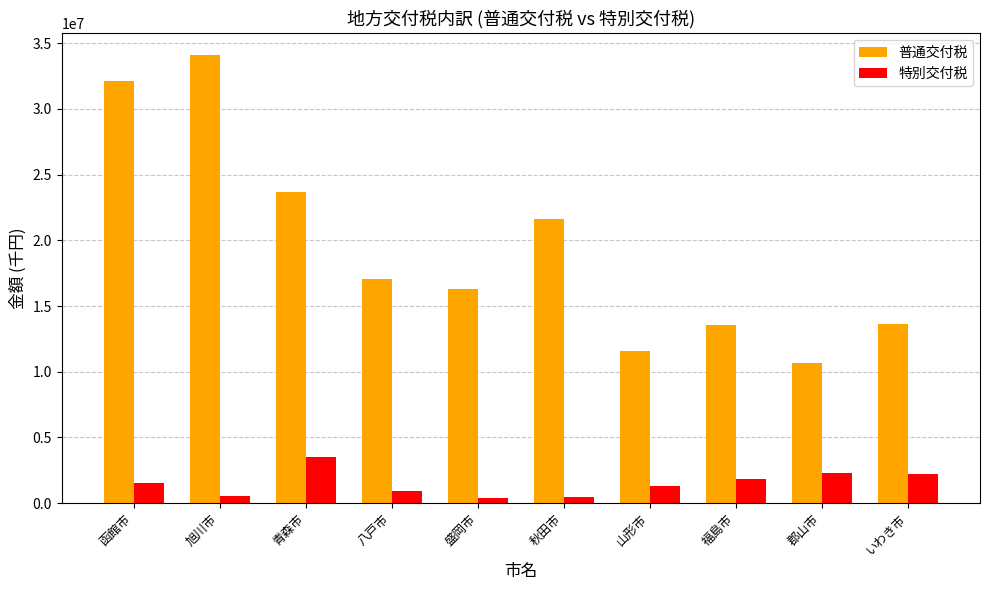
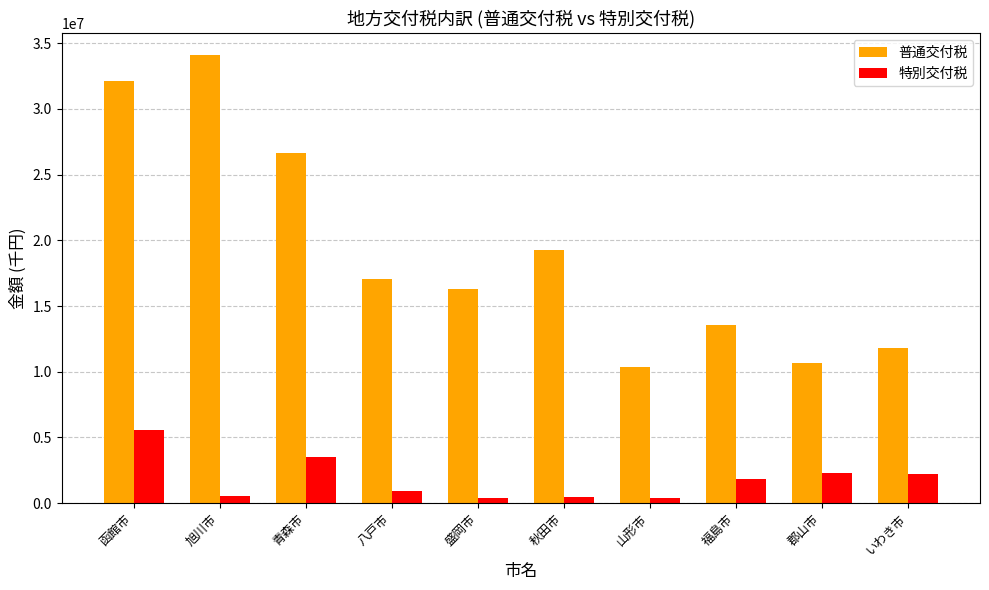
  {
    "普通交付税": {
      "函館市": 32100000,
      "旭川市": 34100000,
-     "青森市": 23700000,
+     "青森市": 26700000,
      "八戸市": 17000000,
      "盛岡市": 16300000,
-     "秋田市": 21600000,
-     "山形市": 11600000,
+     "秋田市": 19300000,
+     "山形市": 10400000,
      "福島市": 13600000,
      "郡山市": 10700000,
-     "いわき市": 13600000
+     "いわき市": 11800000
    },
    "特別交付税": {
-     "函館市": 1500000,
+     "函館市": 5600000,
      "旭川市": 500000,
      "青森市": 3500000,
      "八戸市": 900000,
      "盛岡市": 400000,
      "秋田市": 500000,
-     "山形市": 1300000,
+     "山形市": 400000,
      "福島市": 1900000,
      "郡山市": 2300000,
      "いわき市": 2200000
    }
  }
